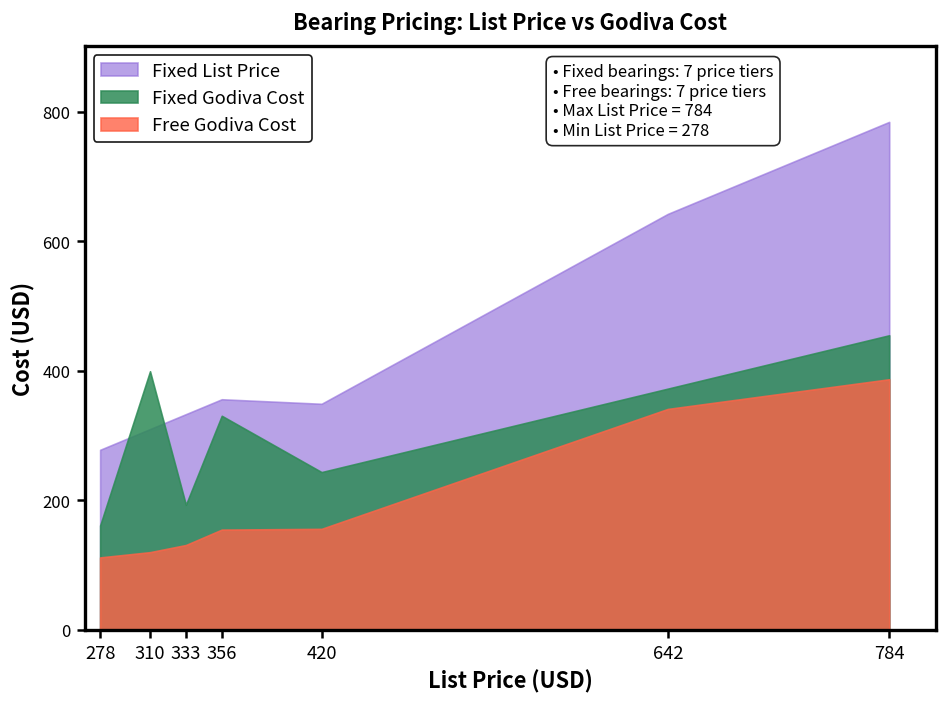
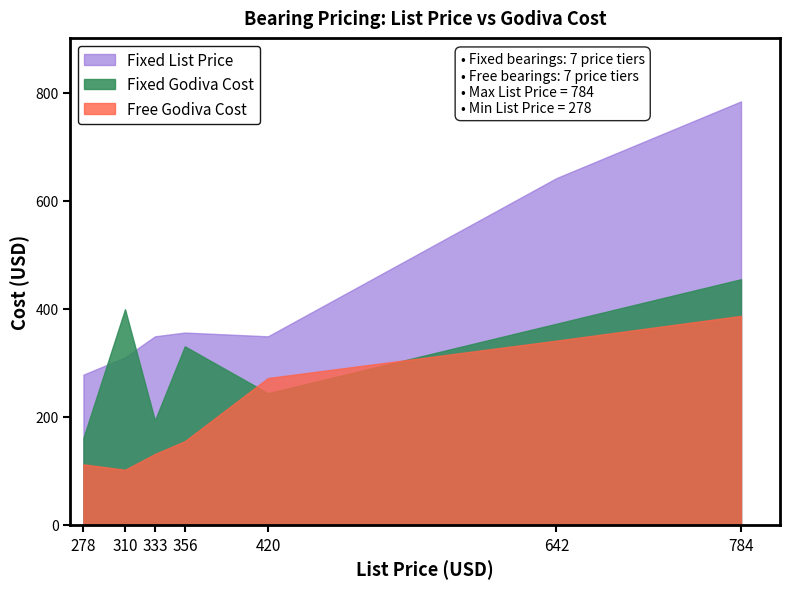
  {
    "Fixed List Price": {
      "278": 280,
      "310": 310,
-     "333": 330,
+     "333": 350,
      "356": 360,
      "420": 350,
      "642": 640,
      "784": 780
    },
    "Fixed Godiva Cost": {
      "278": 160,
      "310": 400,
      "333": 190,
      "356": 330,
      "420": 240,
      "642": 370,
      "784": 450
    },
    "Free Godiva Cost": {
      "278": 110,
-     "310": 120,
+     "310": 100,
      "333": 130,
      "356": 150,
-     "420": 160,
+     "420": 270,
      "642": 340,
      "784": 390
    }
  }
